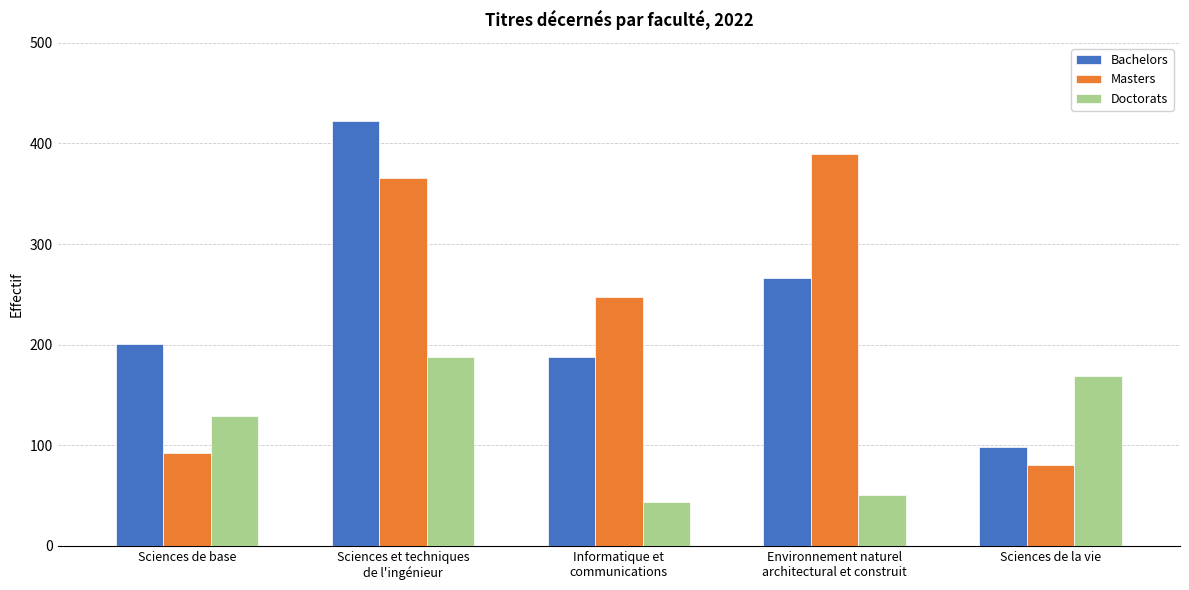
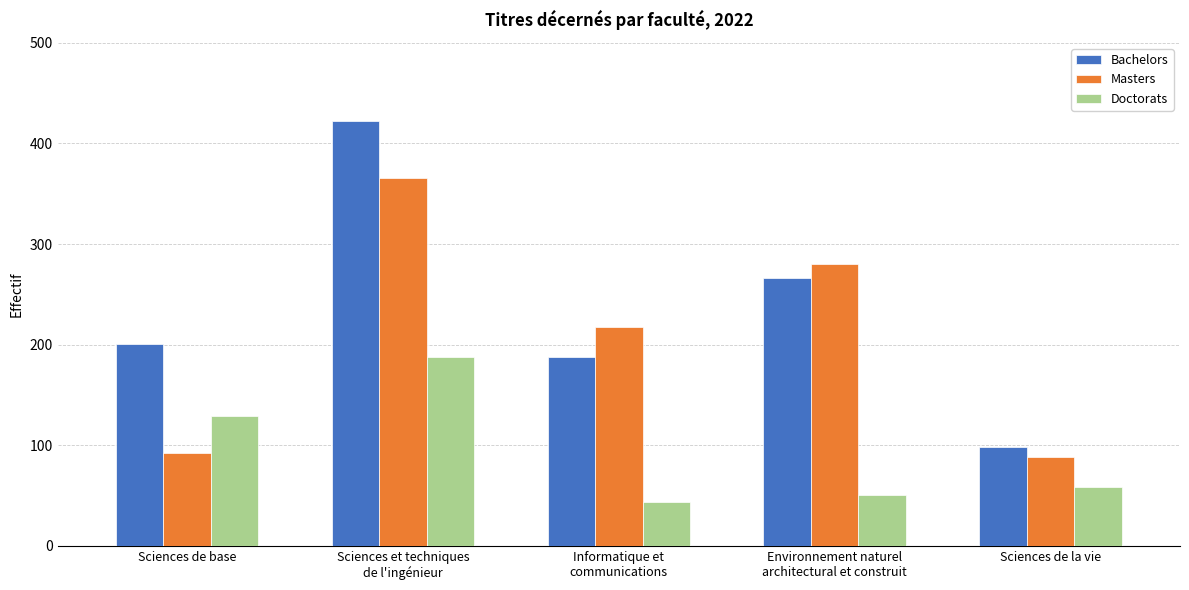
  {
    "Bachelors": {
      "Sciences de base": 201,
      "Sciences et techniques de l'ingénieur": 422,
      "Informatique et communications": 188,
      "Environnement naturel architectural et construit": 266,
      "Sciences de la vie": 98
    },
    "Masters": {
      "Sciences de base": 92,
      "Sciences et techniques de l'ingénieur": 366,
-     "Informatique et communications": 247,
-     "Environnement naturel architectural et construit": 389,
-     "Sciences de la vie": 80
+     "Informatique et communications": 218,
+     "Environnement naturel architectural et construit": 280,
+     "Sciences de la vie": 88
    },
    "Doctorats": {
      "Sciences de base": 129,
      "Sciences et techniques de l'ingénieur": 188,
      "Informatique et communications": 44,
      "Environnement naturel architectural et construit": 51,
-     "Sciences de la vie": 169
+     "Sciences de la vie": 59
    }
  }
